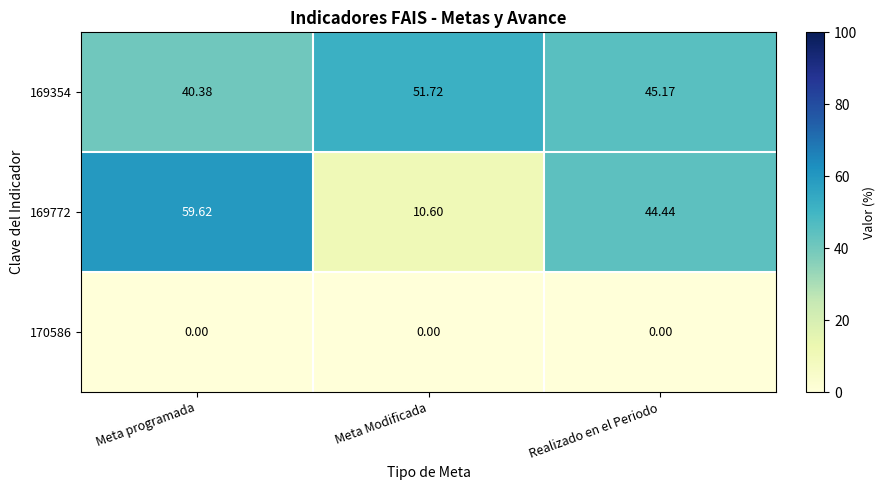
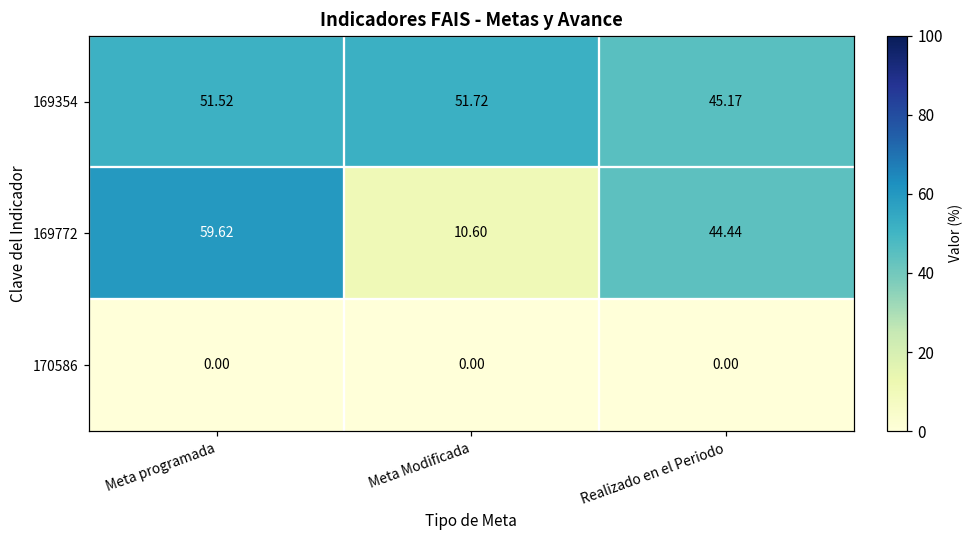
  {
    "169354": {
-     "Meta programada": 40.38,
+     "Meta programada": 51.52,
      "Meta Modificada": 51.72,
      "Realizado en el Periodo": 45.17
    },
    "169772": {
      "Meta programada": 59.62,
      "Meta Modificada": 10.60,
      "Realizado en el Periodo": 44.44
    },
    "170586": {
      "Meta programada": 0.00,
      "Meta Modificada": 0.00,
      "Realizado en el Periodo": 0.00
    }
  }
